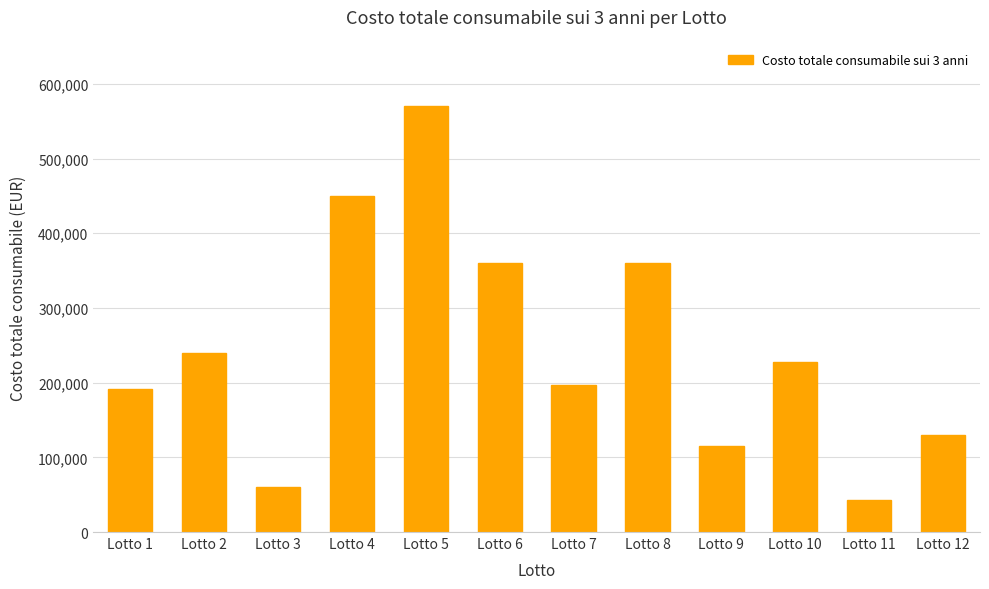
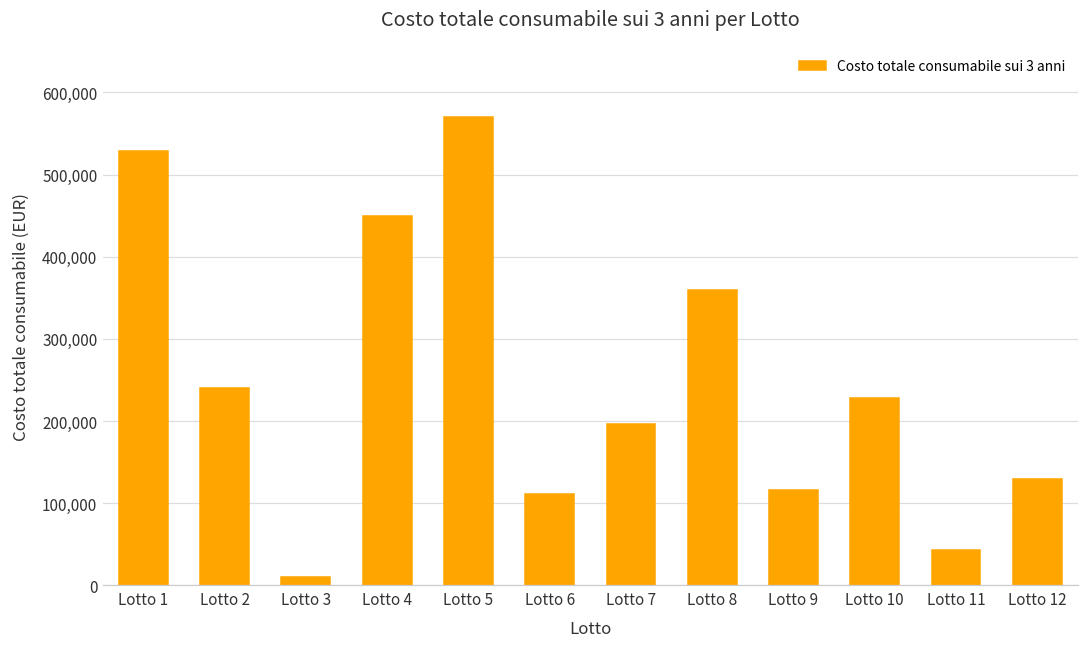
  {
-   "Lotto 1": "190,000",
+   "Lotto 1": "530,000",
    "Lotto 2": "240,000",
-   "Lotto 3": "60,000",
+   "Lotto 3": "10,000",
    "Lotto 4": "450,000",
    "Lotto 5": "570,000",
-   "Lotto 6": "360,000",
+   "Lotto 6": "110,000",
    "Lotto 7": "200,000",
    "Lotto 8": "360,000",
    "Lotto 9": "120,000",
    "Lotto 10": "230,000",
    "Lotto 11": "40,000",
    "Lotto 12": "130,000"
  }
